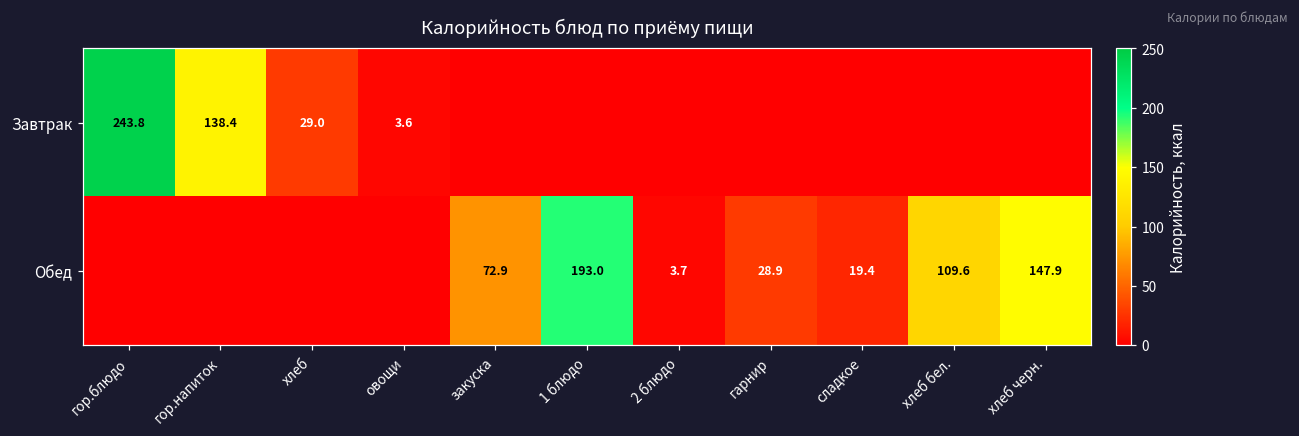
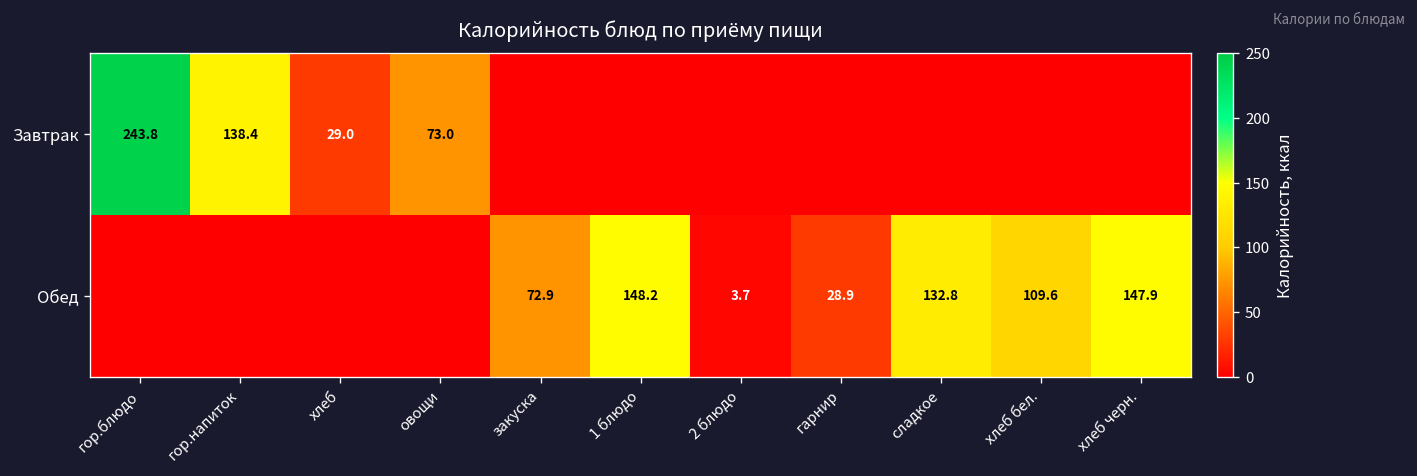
  {
    "Завтрак": {
      "гор.блюдо": 243.8,
      "гор.напиток": 138.4,
      "хлеб": 29.0,
-     "овощи": 3.6
+     "овощи": 73.0
    },
    "Обед": {
      "закуска": 72.9,
-     "1 блюдо": 193.0,
+     "1 блюдо": 148.2,
      "2 блюдо": 3.7,
      "гарнир": 28.9,
-     "сладкое": 19.4,
+     "сладкое": 132.8,
      "хлеб бел.": 109.6,
      "хлеб черн.": 147.9
    }
  }
